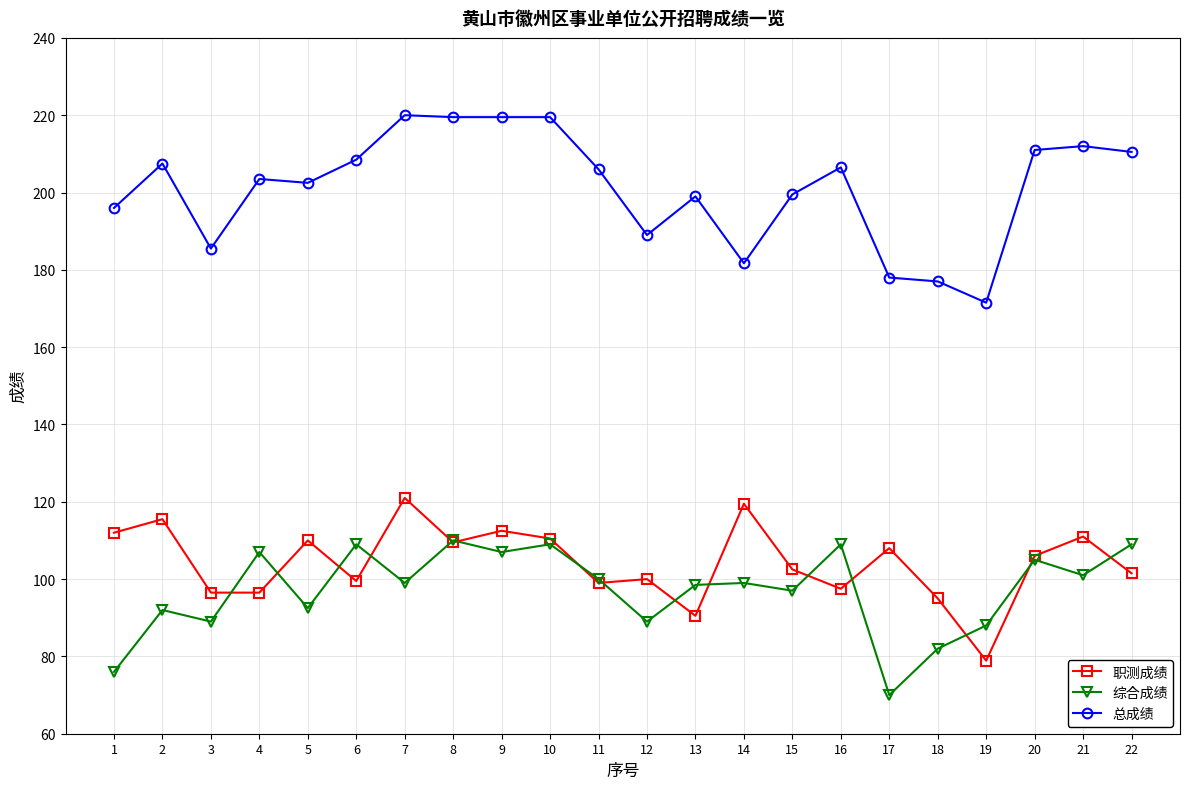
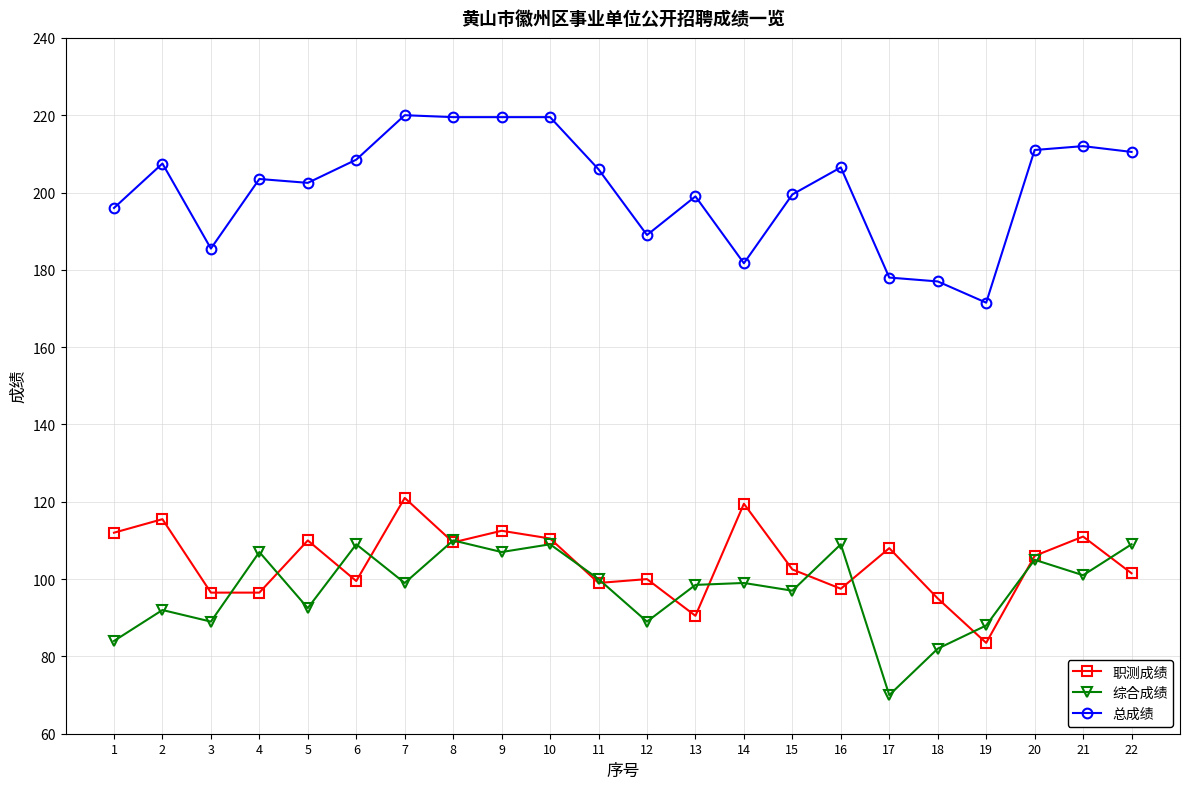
  {
    "职测成绩": {
      "1": 112,
      "2": 116,
      "3": 97,
      "4": 97,
      "5": 110,
      "6": 100,
      "7": 121,
      "9": 113,
      "10": 111,
      "11": 99,
      "12": 100,
      "13": 91,
      "14": 120,
      "15": 103,
      "16": 98,
      "17": 108,
      "18": 95,
-     "19": 79,
+     "19": 84,
      "20": 106,
      "21": 111,
      "22": 102
    },
    "综合成绩": {
-     "1": 76,
+     "1": 84,
      "2": 92,
      "3": 89,
      "4": 107,
      "5": 93,
      "6": 109,
      "7": 99,
      "9": 107,
      "10": 109,
      "11": 100,
      "12": 89,
      "13": 99,
      "14": 99,
      "15": 97,
      "16": 109,
      "17": 70,
      "18": 82,
      "19": 88,
      "20": 105,
      "21": 101,
      "22": 109
    },
    "总成绩": {
      "1": 196,
      "2": 208,
      "3": 186,
      "4": 204,
      "5": 203,
      "6": 209,
      "7": 220,
      "8": 220,
      "9": 220,
      "10": 220,
      "11": 206,
      "12": 189,
      "13": 199,
      "14": 182,
      "15": 200,
      "16": 207,
      "17": 178,
      "18": 177,
      "19": 172,
      "20": 211,
      "21": 212,
      "22": 211
    }
  }
